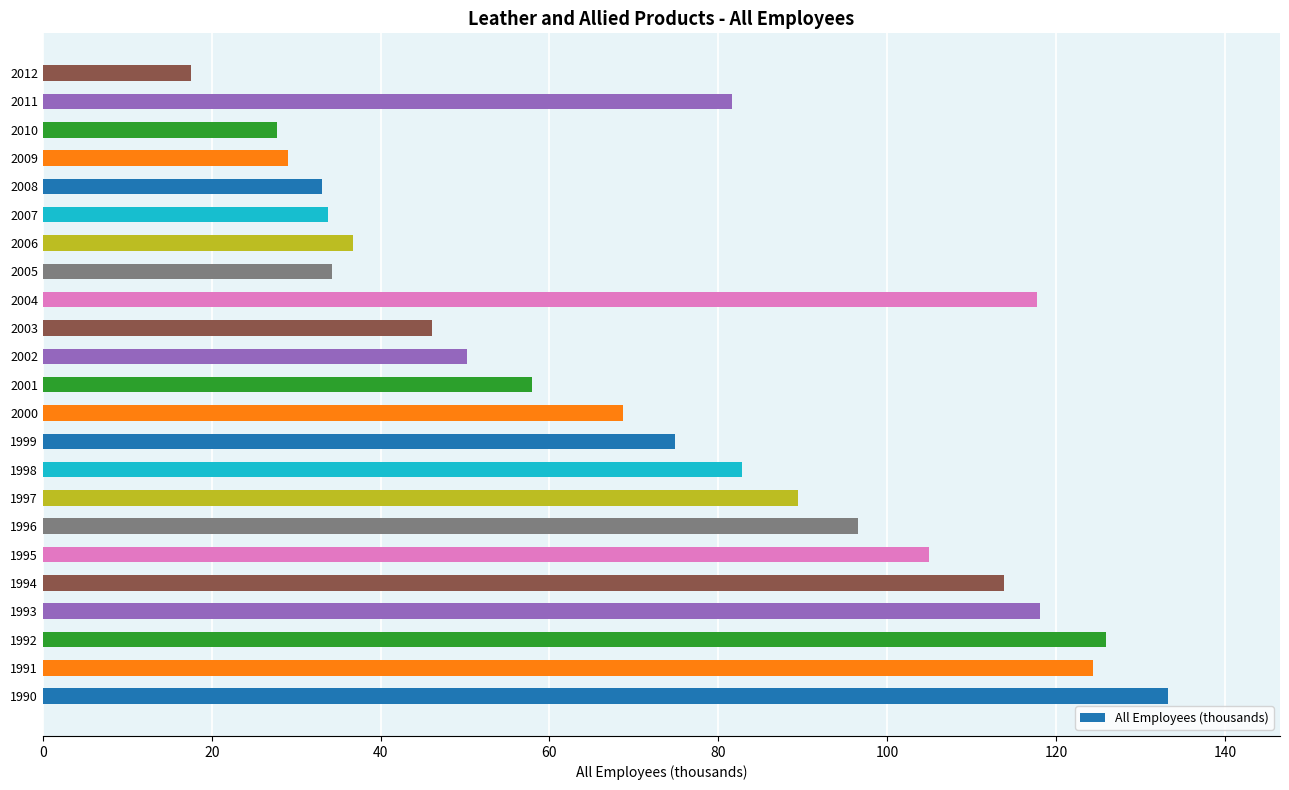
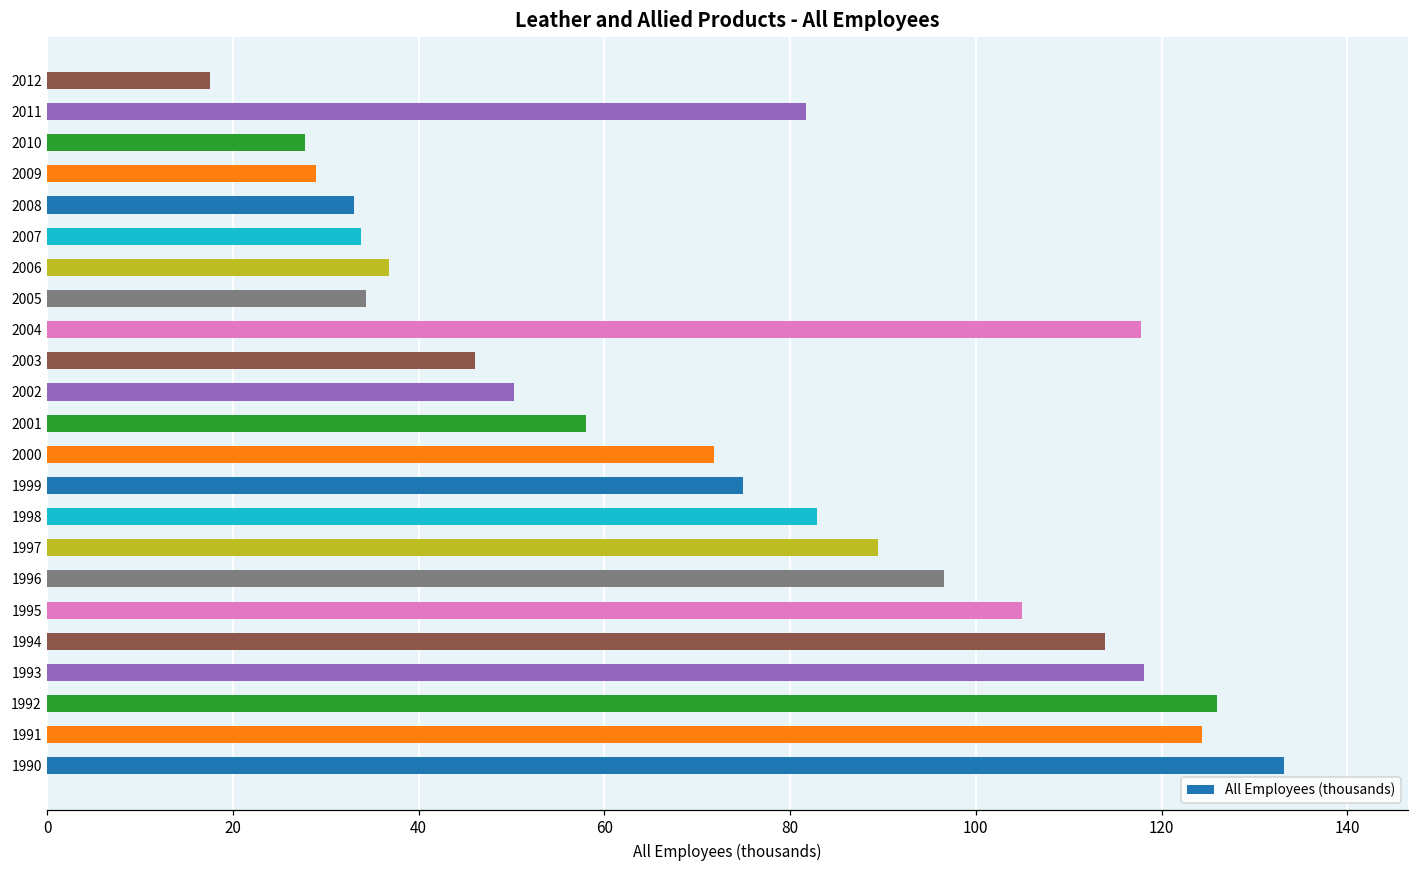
  {
    "2012": 18,
    "2011": 82,
    "2010": 28,
    "2009": 29,
    "2008": 33,
    "2007": 34,
    "2006": 37,
    "2005": 34,
    "2004": 118,
    "2003": 46,
    "2002": 50,
    "2001": 58,
-   "2000": 69,
+   "2000": 72,
    "1999": 75,
    "1998": 83,
    "1997": 89,
    "1996": 97,
    "1995": 105,
    "1994": 114,
    "1993": 118,
    "1992": 126,
    "1991": 124,
    "1990": 133
  }
